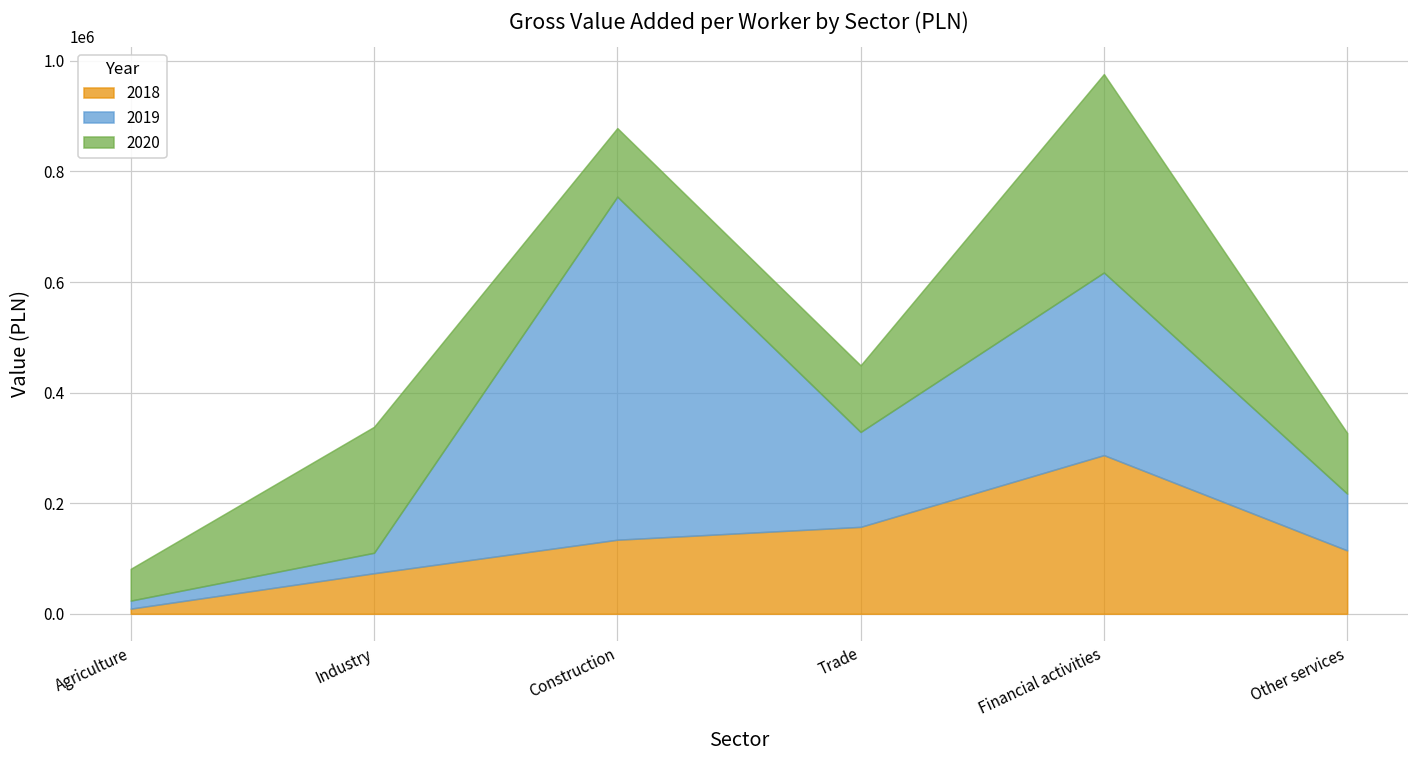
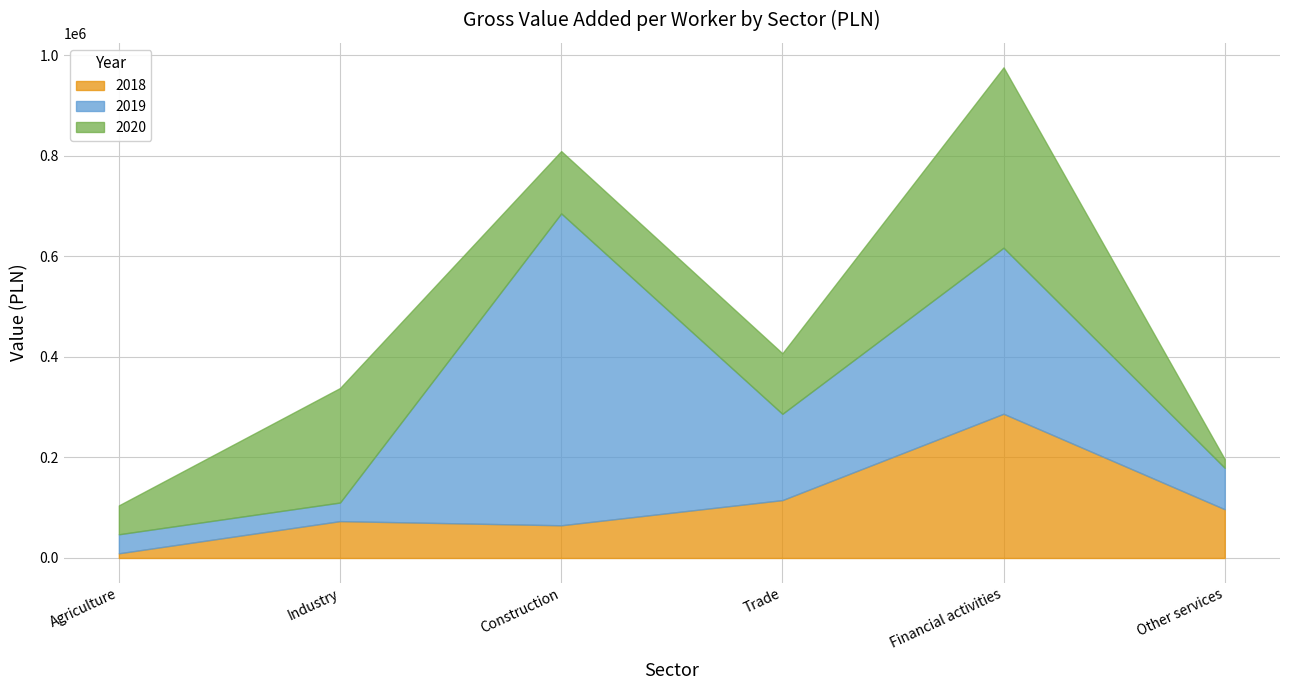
  {
    "2018": {
      "Agriculture": 10000,
      "Industry": 70000,
-     "Construction": 130000,
-     "Trade": 160000,
+     "Construction": 70000,
+     "Trade": 120000,
      "Financial activities": 290000,
-     "Other services": 110000
+     "Other services": 100000
    },
    "2019": {
-     "Agriculture": 10000,
+     "Agriculture": 40000,
      "Industry": 40000,
      "Construction": 620000,
      "Trade": 170000,
      "Financial activities": 330000,
-     "Other services": 100000
+     "Other services": 80000
    },
    "2020": {
      "Agriculture": 60000,
      "Industry": 230000,
      "Construction": 120000,
      "Trade": 120000,
      "Financial activities": 360000,
-     "Other services": 110000
+     "Other services": 20000
    }
  }
